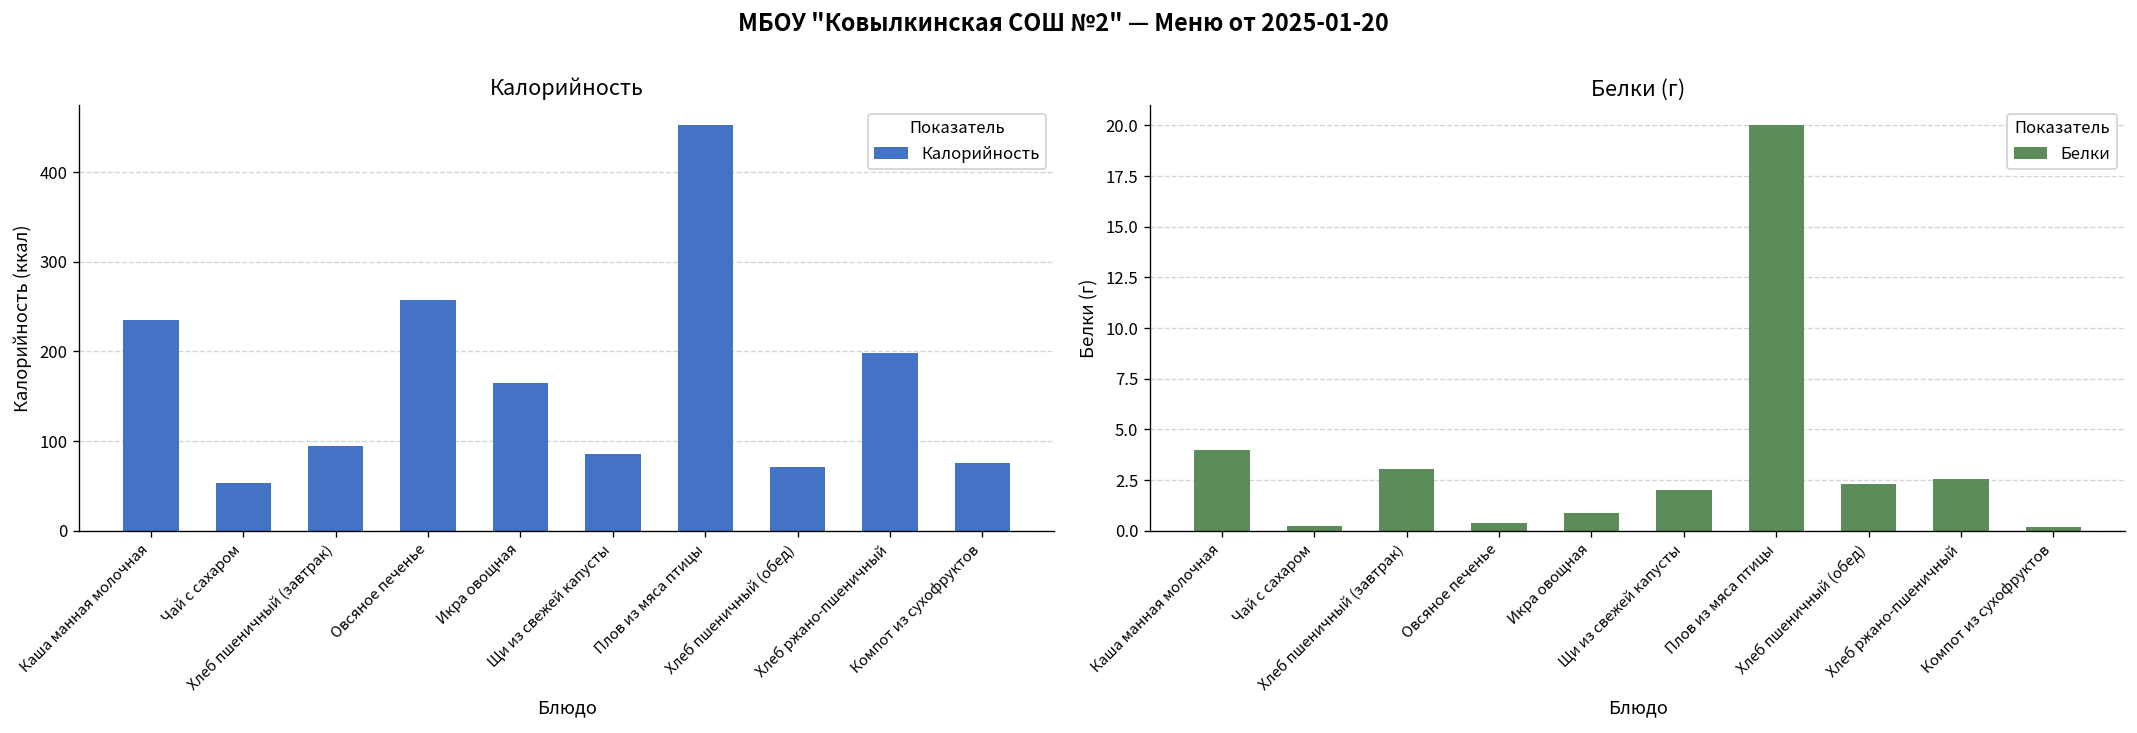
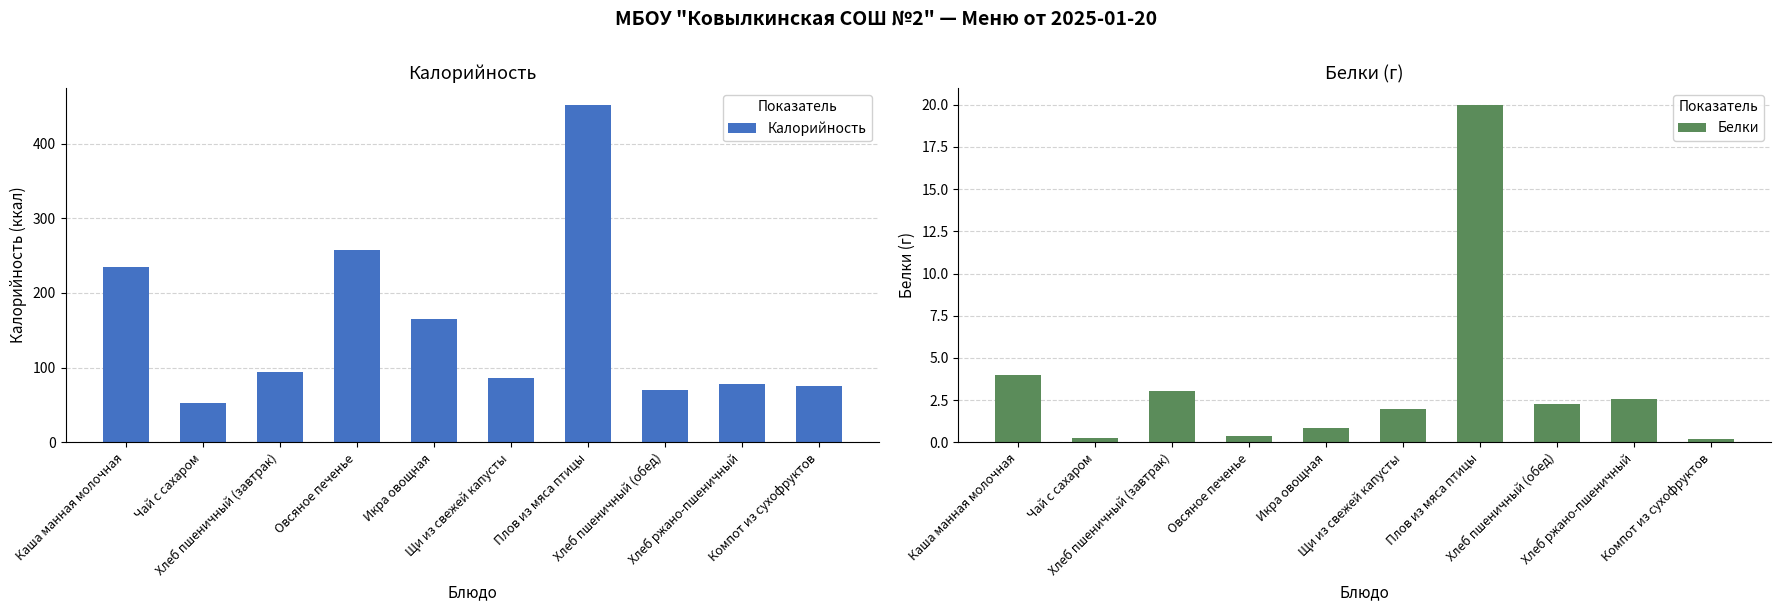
  {
    "Калорийность": {
      "Каша манная молочная": 240,
      "Чай с сахаром": 50,
      "Хлеб пшеничный (завтрак)": 90,
      "Овсяное печенье": 260,
      "Икра овощная": 170,
      "Щи из свежей капусты": 90,
      "Плов из мяса птицы": 450,
      "Хлеб пшеничный (обед)": 70,
-     "Хлеб ржано-пшеничный": 200,
+     "Хлеб ржано-пшеничный": 80,
      "Компот из сухофруктов": 80
    },
    "Белки (г)": {
      "Каша манная молочная": 4.0,
      "Чай с сахаром": 0.2,
      "Хлеб пшеничный (завтрак)": 3.0,
      "Овсяное печенье": 0.4,
      "Икра овощная": 0.9,
      "Щи из свежей капусты": 2.0,
      "Плов из мяса птицы": 20.0,
      "Хлеб пшеничный (обед)": 2.3,
      "Хлеб ржано-пшеничный": 2.6,
      "Компот из сухофруктов": 0.2
    }
  }
